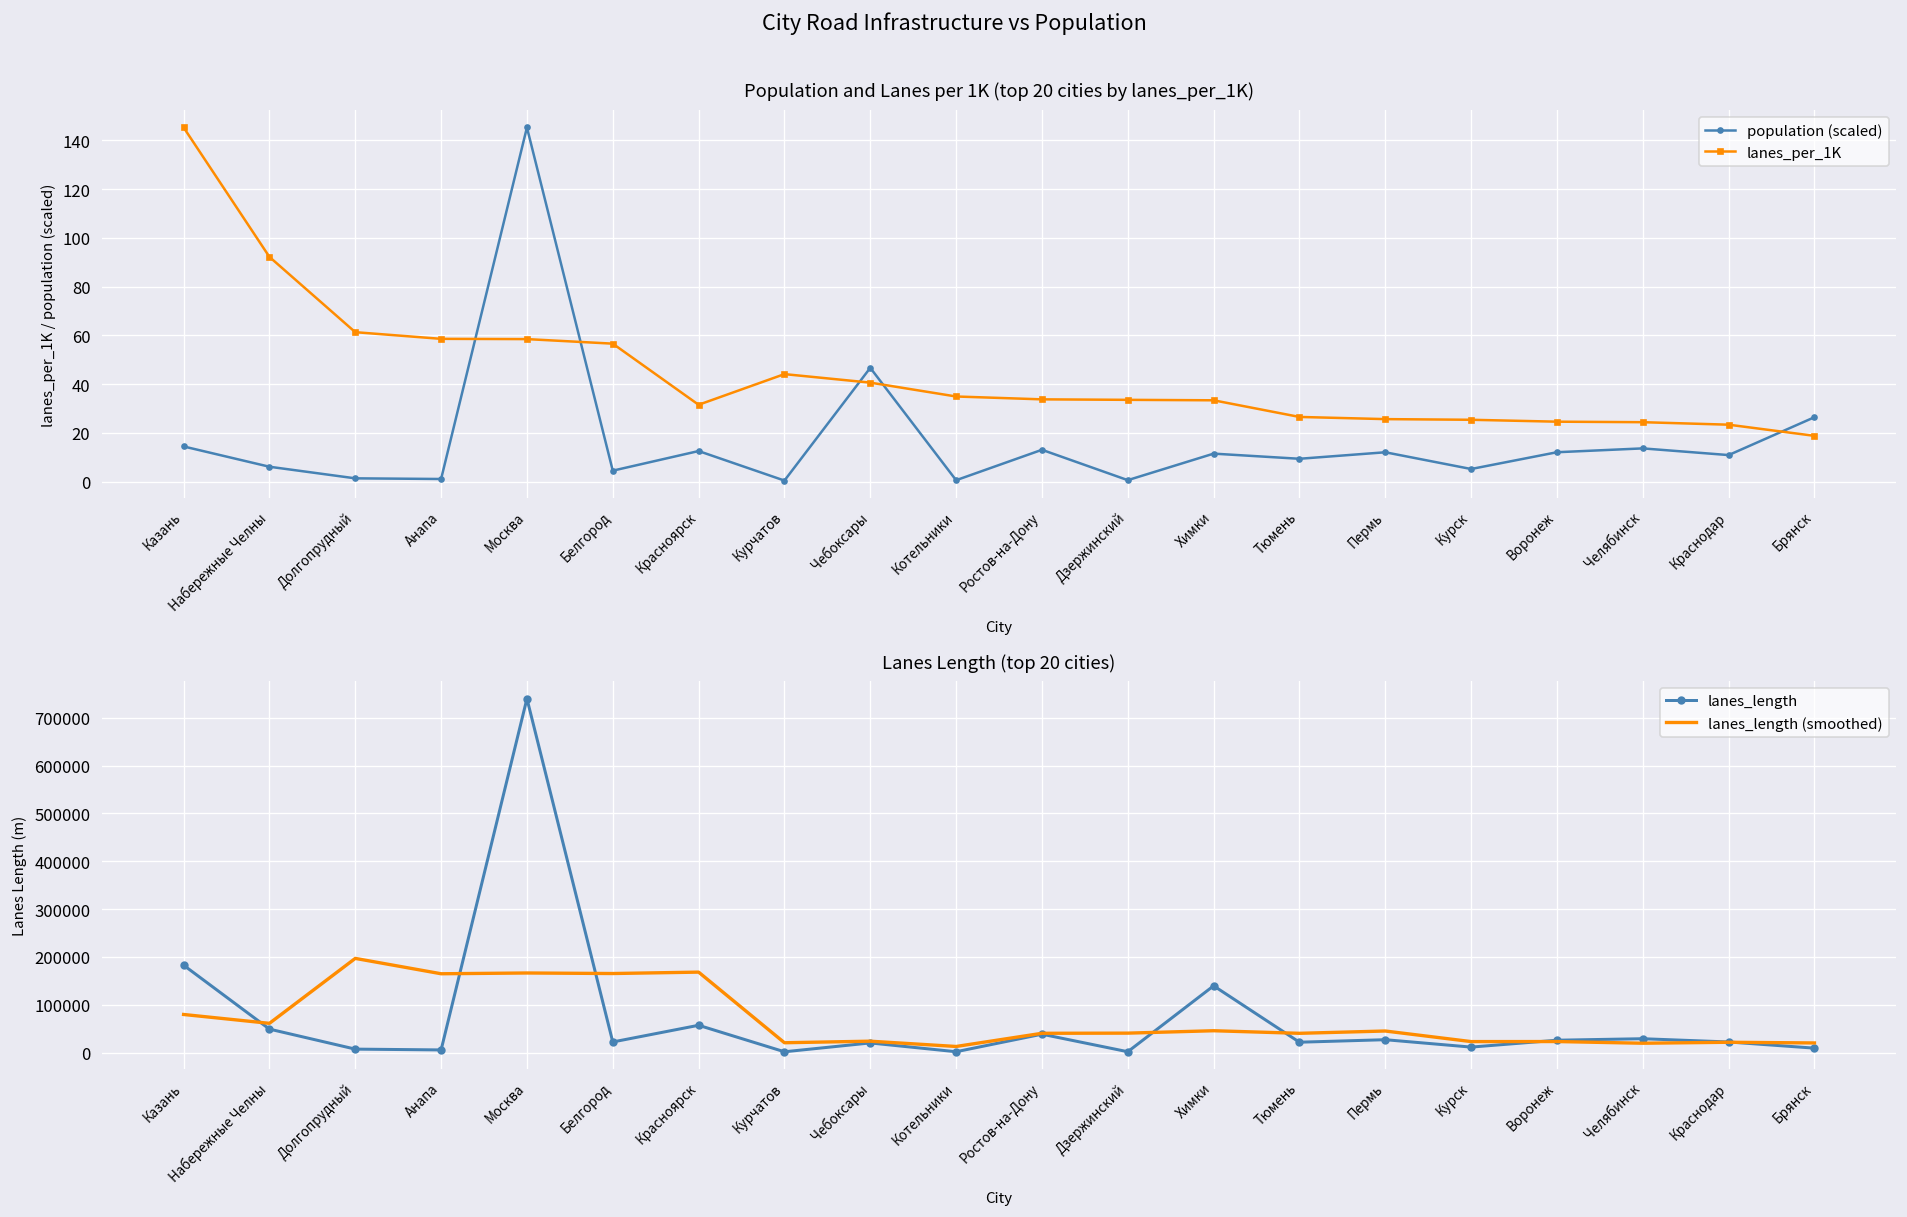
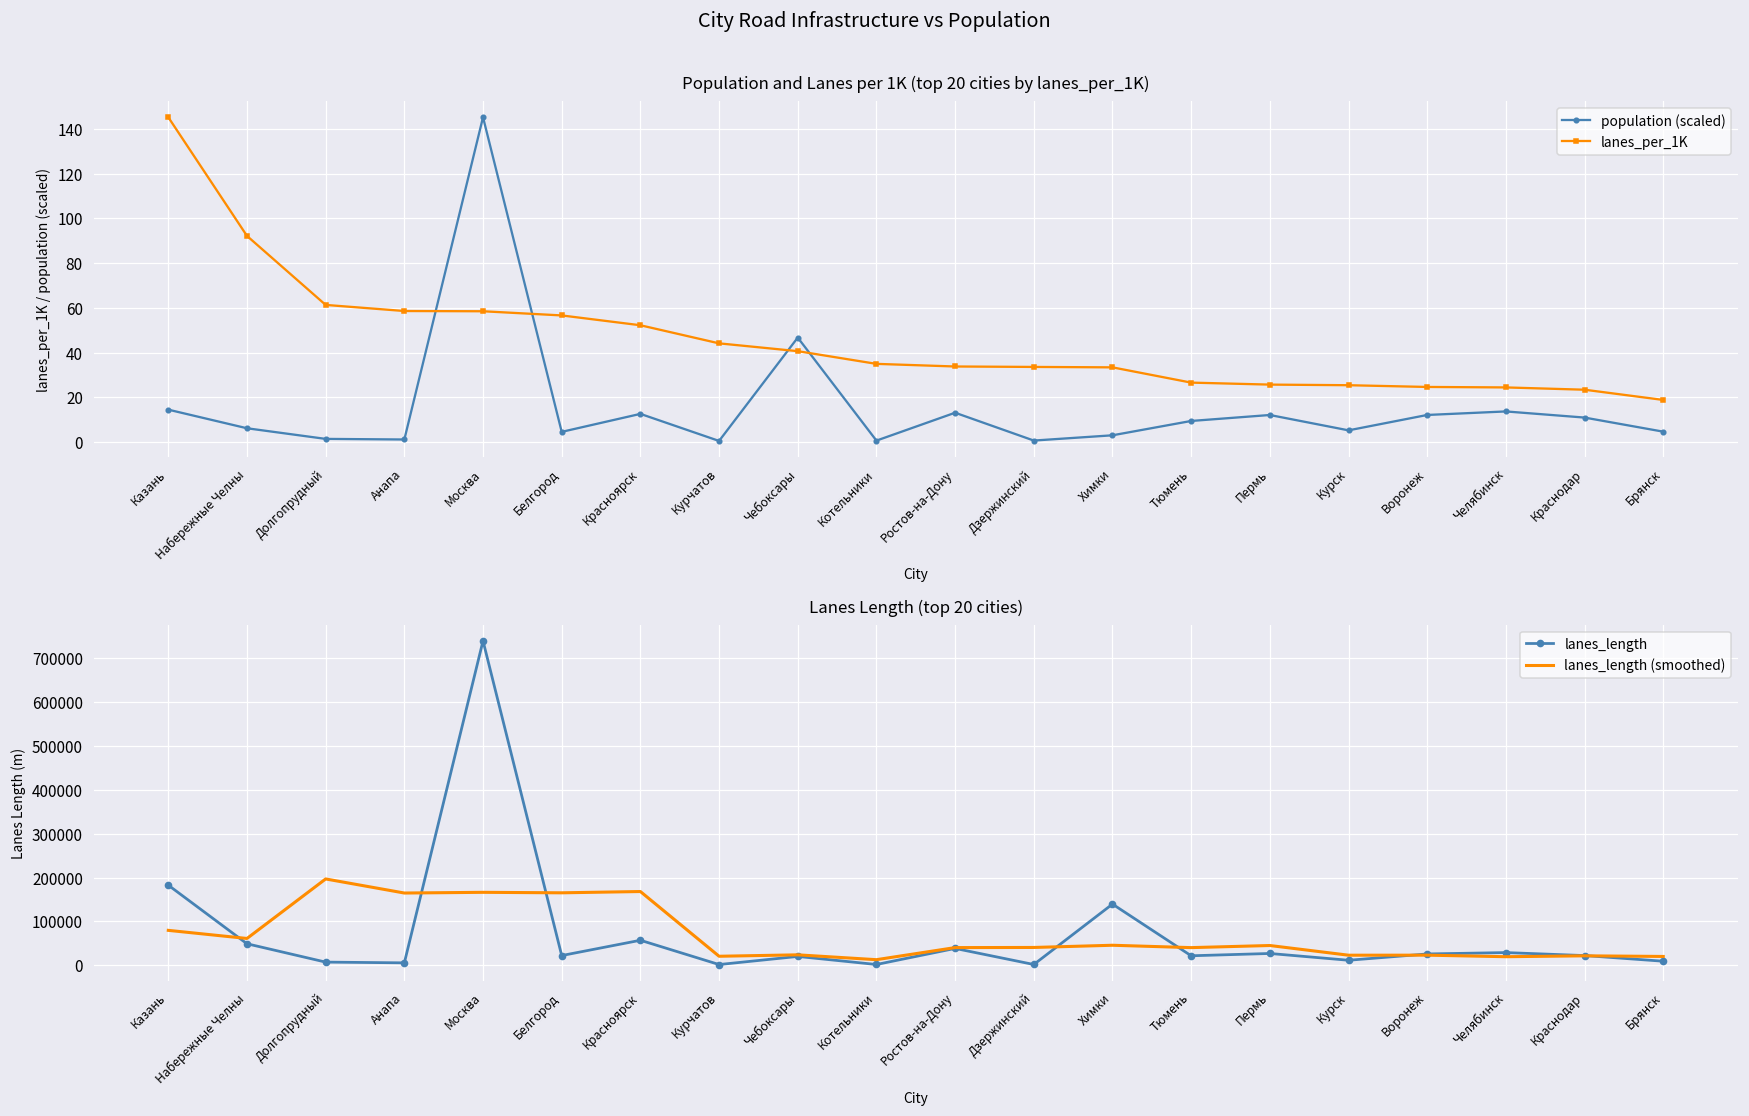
  {
    "Population and Lanes per 1K (top 20 cities by lanes_per_1K)": {
      "population (scaled)": {
        "Казань": 14,
        "Набережные Челны": 6,
        "Долгопрудный": 1,
        "Анапа": 1,
        "Москва": 145,
        "Белгород": 4,
        "Красноярск": 13,
        "Курчатов": 0,
        "Чебоксары": 47,
        "Котельники": 1,
        "Ростов-на-Дону": 13,
        "Дзержинский": 1,
-       "Химки": 11,
+       "Химки": 3,
        "Тюмень": 9,
        "Пермь": 12,
        "Курск": 5,
        "Воронеж": 12,
        "Челябинск": 14,
        "Краснодар": 11,
-       "Брянск": 26
+       "Брянск": 5
      },
      "lanes_per_1K": {
        "Казань": 145,
        "Набережные Челны": 92,
        "Долгопрудный": 61,
        "Анапа": 59,
        "Москва": 58,
        "Белгород": 57,
-       "Красноярск": 32,
+       "Красноярск": 52,
        "Курчатов": 44,
        "Чебоксары": 41,
        "Котельники": 35,
        "Ростов-на-Дону": 34,
        "Дзержинский": 34,
        "Химки": 33,
        "Тюмень": 27,
        "Пермь": 26,
        "Курск": 25,
        "Воронеж": 25,
        "Челябинск": 24,
        "Краснодар": 23,
        "Брянск": 19
      }
    },
    "Lanes Length (top 20 cities)": {
      "lanes_length": {
        "Казань": 180000,
        "Набережные Челны": 50000,
        "Долгопрудный": 10000,
        "Анапа": 10000,
        "Москва": 740000,
        "Белгород": 20000,
        "Красноярск": 60000,
        "Курчатов": 0,
        "Котельники": 0,
        "Дзержинский": 0,
        "Химки": 140000,
        "Тюмень": 20000,
        "Пермь": 30000,
        "Курск": 10000,
        "Челябинск": 30000,
        "Брянск": 10000
      },
      "lanes_length (smoothed)": {
        "Казань": 80000,
        "Набережные Челны": 60000,
        "Долгопрудный": 200000,
        "Анапа": 160000,
        "Москва": 170000,
        "Белгород": 170000,
        "Красноярск": 170000,
        "Курчатов": 20000,
        "Котельники": 10000,
        "Дзержинский": 40000,
        "Химки": 50000,
        "Тюмень": 40000,
        "Пермь": 50000,
        "Курск": 20000,
        "Челябинск": 20000,
        "Брянск": 20000
      }
    }
  }
